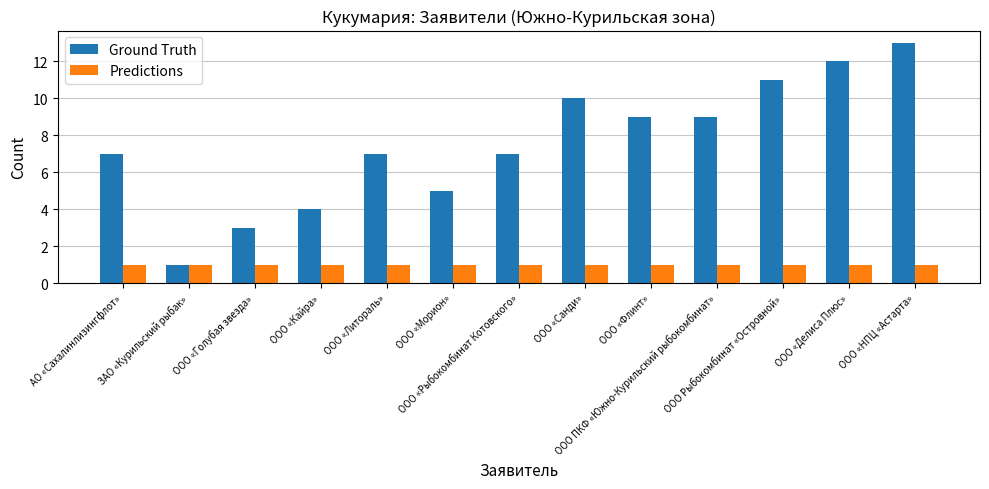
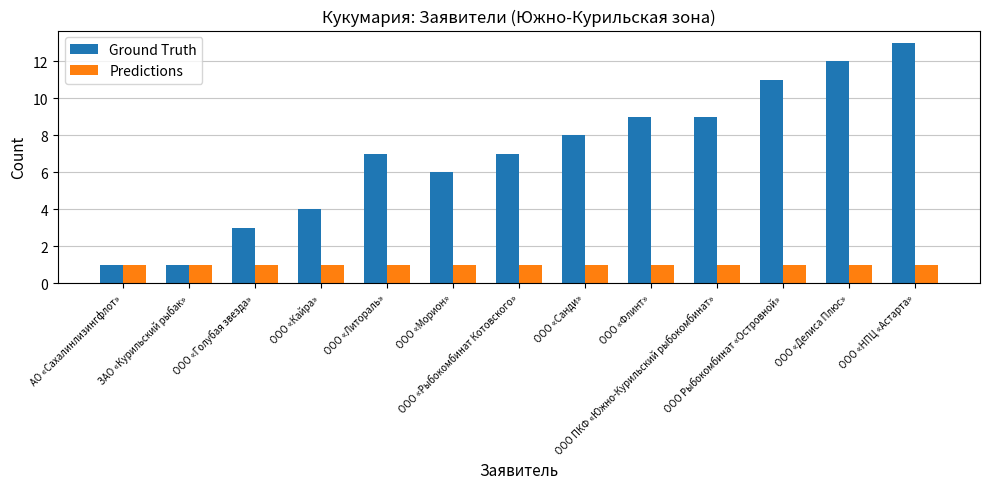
  {
    "Ground Truth": {
-     "АО «Сахалинлизингфлот»": 7,
+     "АО «Сахалинлизингфлот»": 1,
      "ЗАО «Курильский рыбак»": 1,
      "ООО «Голубая звезда»": 3,
      "ООО «Кайра»": 4,
      "ООО «Литораль»": 7,
-     "ООО «Морион»": 5,
+     "ООО «Морион»": 6,
      "ООО «Рыбокомбинат Котовского»": 7,
-     "ООО «Санди»": 10,
+     "ООО «Санди»": 8,
      "ООО «Флинт»": 9,
      "ООО ПКФ «Южно-Курильский рыбокомбинат»": 9,
      "ООО Рыбокомбинат «Островной»": 11,
      "ООО «Делиса Плюс»": 12,
      "ООО «НПЦ «Астарта»": 13
    },
    "Predictions": {
      "АО «Сахалинлизингфлот»": 1,
      "ЗАО «Курильский рыбак»": 1,
      "ООО «Голубая звезда»": 1,
      "ООО «Кайра»": 1,
      "ООО «Литораль»": 1,
      "ООО «Морион»": 1,
      "ООО «Рыбокомбинат Котовского»": 1,
      "ООО «Санди»": 1,
      "ООО «Флинт»": 1,
      "ООО ПКФ «Южно-Курильский рыбокомбинат»": 1,
      "ООО Рыбокомбинат «Островной»": 1,
      "ООО «Делиса Плюс»": 1,
      "ООО «НПЦ «Астарта»": 1
    }
  }
